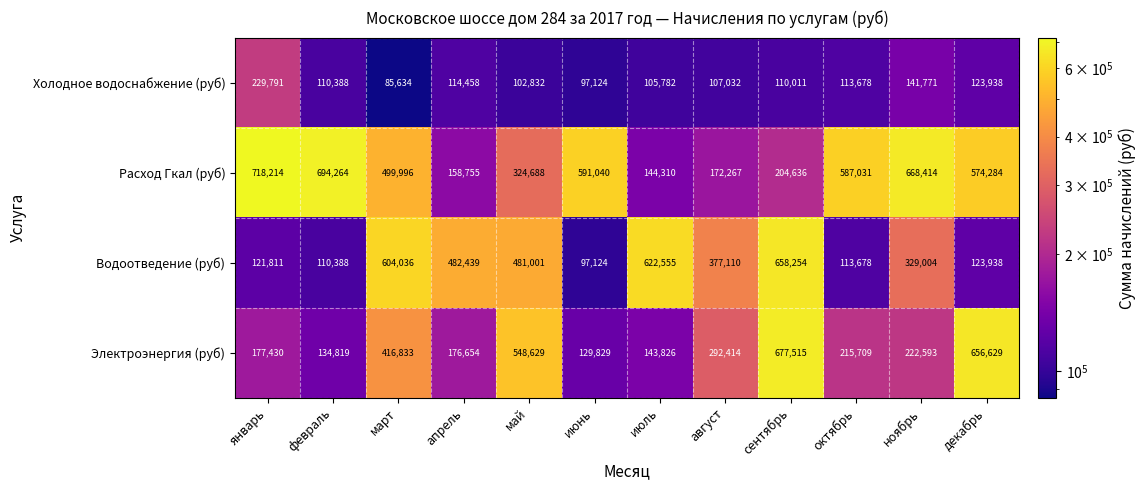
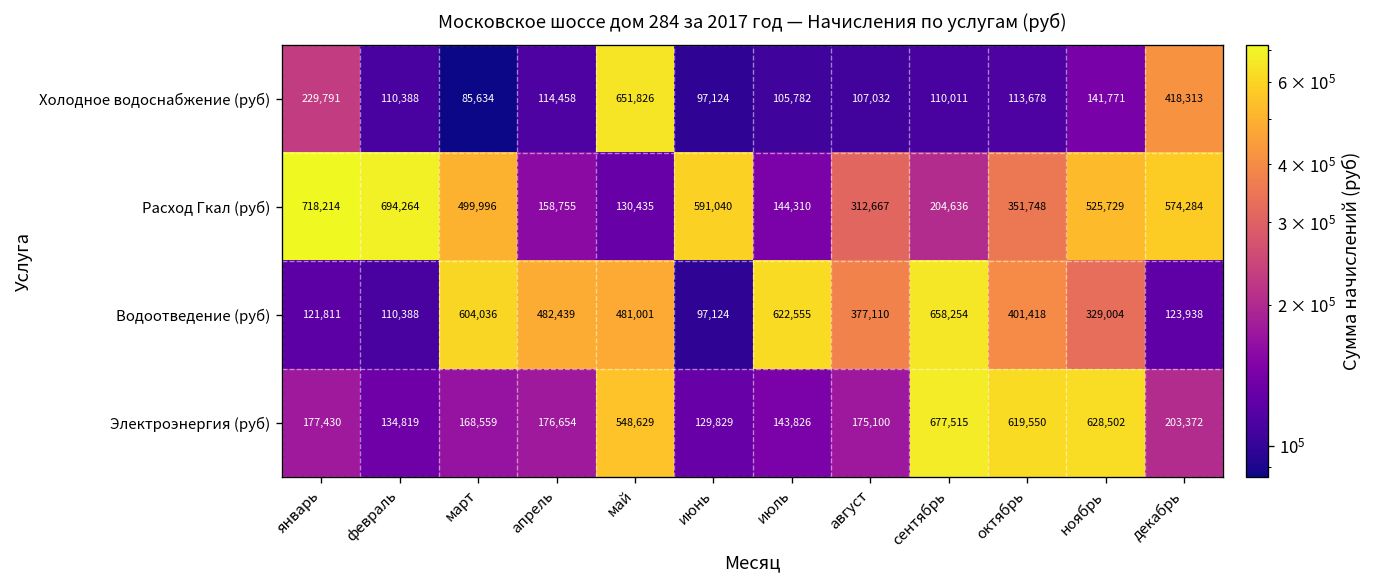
  {
    "Холодное водоснабжение (руб)": {
      "январь": "229,791",
      "февраль": "110,388",
      "март": "85,634",
      "апрель": "114,458",
-     "май": "102,832",
+     "май": "651,826",
      "июнь": "97,124",
      "июль": "105,782",
      "август": "107,032",
      "сентябрь": "110,011",
      "октябрь": "113,678",
      "ноябрь": "141,771",
-     "декабрь": "123,938"
+     "декабрь": "418,313"
    },
    "Расход Гкал (руб)": {
      "январь": "718,214",
      "февраль": "694,264",
      "март": "499,996",
      "апрель": "158,755",
-     "май": "324,688",
+     "май": "130,435",
      "июнь": "591,040",
      "июль": "144,310",
-     "август": "172,267",
+     "август": "312,667",
      "сентябрь": "204,636",
-     "октябрь": "587,031",
-     "ноябрь": "668,414",
+     "октябрь": "351,748",
+     "ноябрь": "525,729",
      "декабрь": "574,284"
    },
    "Водоотведение (руб)": {
      "январь": "121,811",
      "февраль": "110,388",
      "март": "604,036",
      "апрель": "482,439",
      "май": "481,001",
      "июнь": "97,124",
      "июль": "622,555",
      "август": "377,110",
      "сентябрь": "658,254",
-     "октябрь": "113,678",
+     "октябрь": "401,418",
      "ноябрь": "329,004",
      "декабрь": "123,938"
    },
    "Электроэнергия (руб)": {
      "январь": "177,430",
      "февраль": "134,819",
-     "март": "416,833",
+     "март": "168,559",
      "апрель": "176,654",
      "май": "548,629",
      "июнь": "129,829",
      "июль": "143,826",
-     "август": "292,414",
+     "август": "175,100",
      "сентябрь": "677,515",
-     "октябрь": "215,709",
-     "ноябрь": "222,593",
-     "декабрь": "656,629"
+     "октябрь": "619,550",
+     "ноябрь": "628,502",
+     "декабрь": "203,372"
    }
  }
